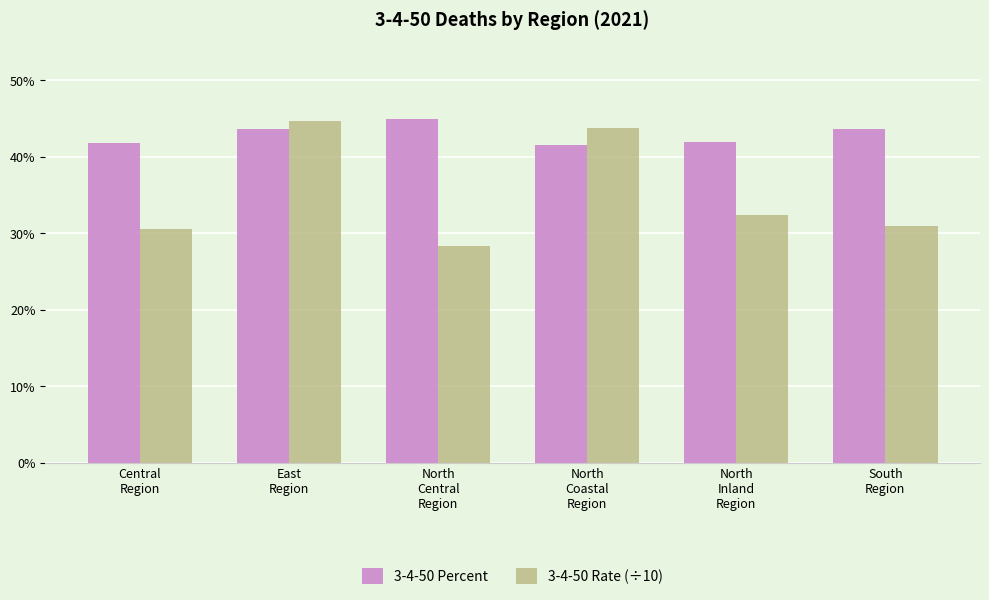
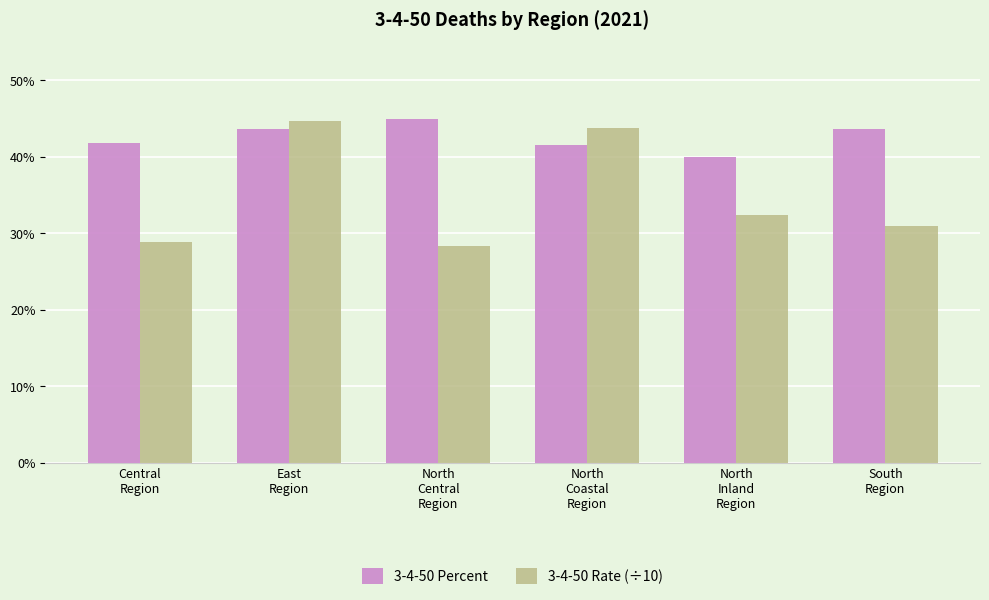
  {
    "3-4-50 Percent": {
      "Central Region": "42%",
      "East Region": "44%",
      "North Central Region": "45%",
      "North Coastal Region": "41%",
-     "North Inland Region": "42%",
+     "North Inland Region": "40%",
      "South Region": "44%"
    },
    "3-4-50 Rate (÷10)": {
-     "Central Region": "31%",
+     "Central Region": "29%",
      "East Region": "45%",
      "North Central Region": "28%",
      "North Coastal Region": "44%",
      "North Inland Region": "32%",
      "South Region": "31%"
    }
  }
